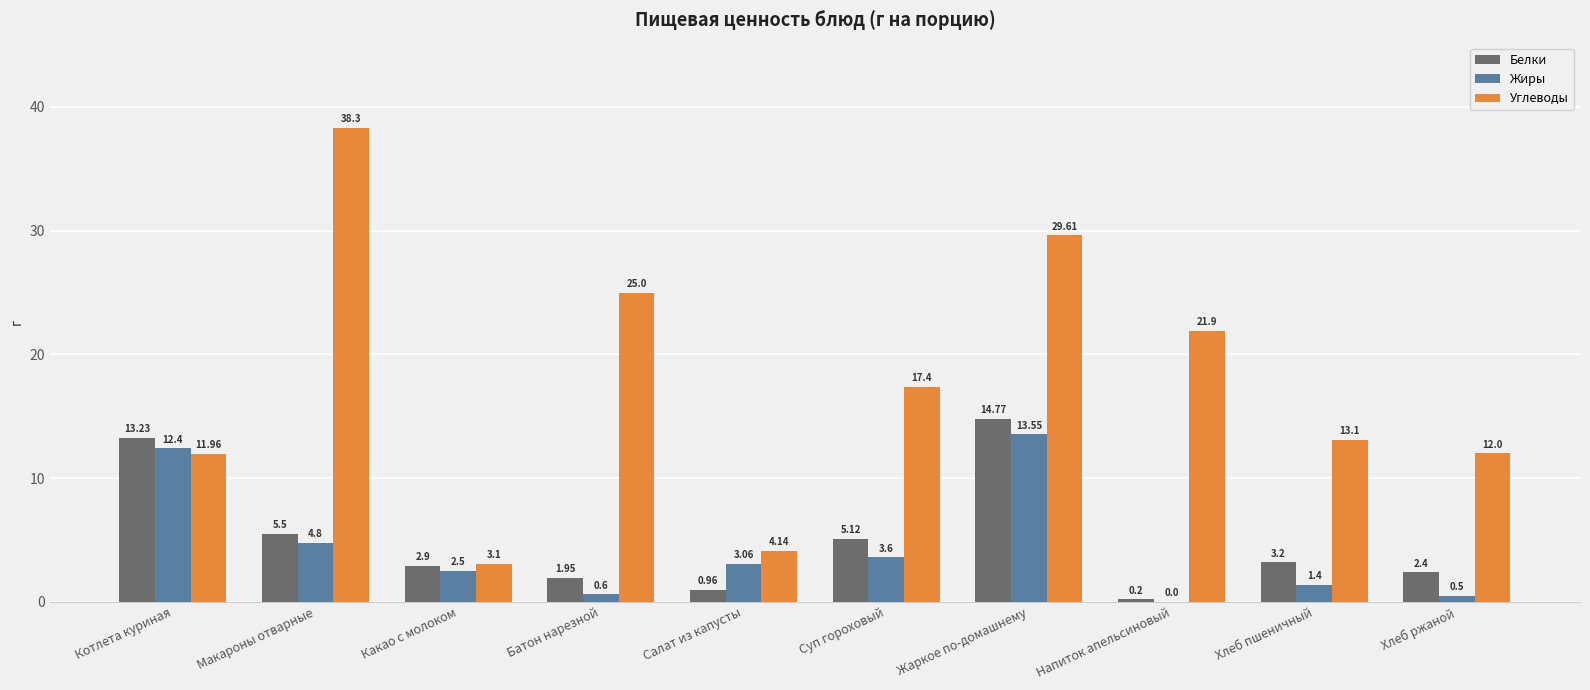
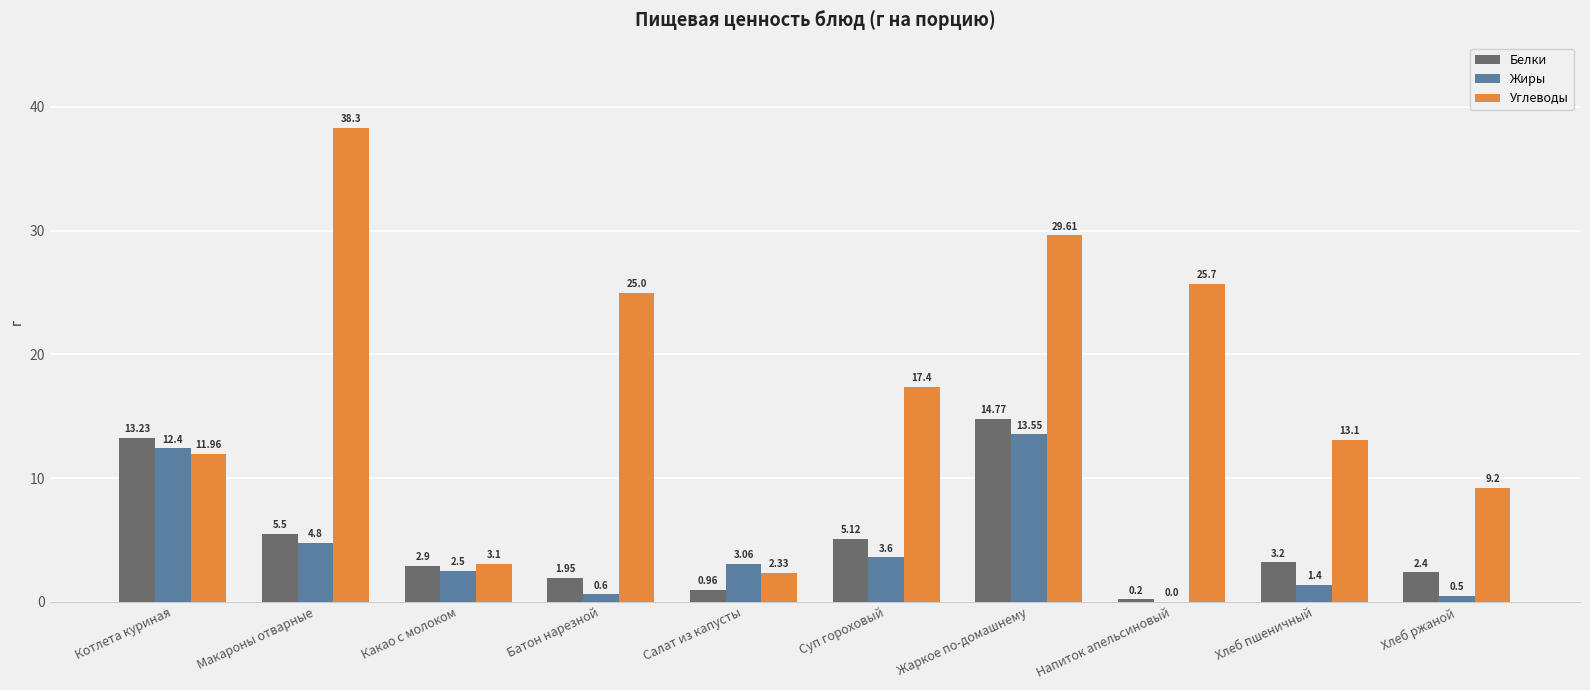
  {
    "Углеводы": {
      "Котлета куриная": 11.96,
      "Макароны отварные": 38.3,
      "Какао с молоком": 3.1,
      "Батон нарезной": 25.0,
-     "Салат из капусты": 4.14,
+     "Салат из капусты": 2.33,
      "Суп гороховый": 17.4,
      "Жаркое по-домашнему": 29.61,
-     "Напиток апельсиновый": 21.9,
+     "Напиток апельсиновый": 25.7,
      "Хлеб пшеничный": 13.1,
-     "Хлеб ржаной": 12.0
+     "Хлеб ржаной": 9.2
    }
  }
